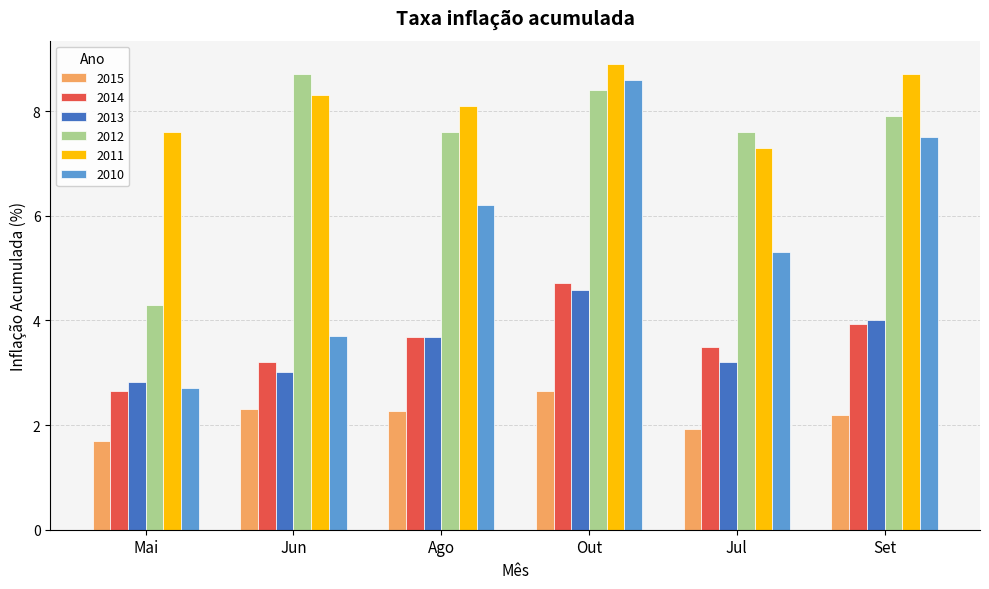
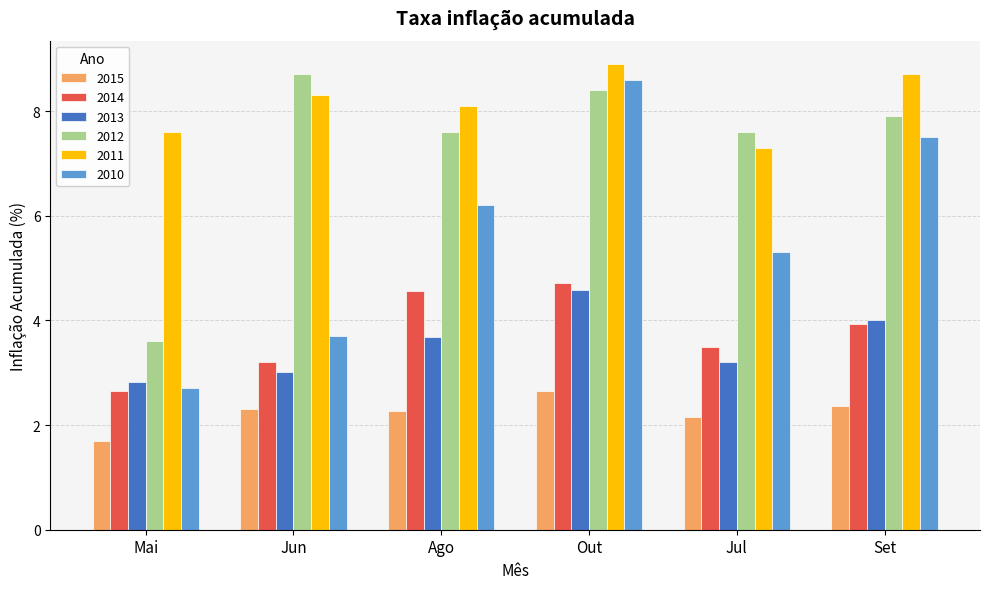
  {
    "2015": {
      "Mai": 1.7,
      "Jun": 2.3,
      "Ago": 2.3,
      "Out": 2.7,
-     "Jul": 1.9,
-     "Set": 2.2
+     "Jul": 2.2,
+     "Set": 2.4
    },
    "2014": {
      "Mai": 2.6,
      "Jun": 3.2,
-     "Ago": 3.7,
+     "Ago": 4.6,
      "Out": 4.7,
      "Jul": 3.5,
      "Set": 3.9
    },
    "2012": {
-     "Mai": 4.3,
+     "Mai": 3.6,
      "Jun": 8.7,
      "Ago": 7.6,
      "Out": 8.4,
      "Jul": 7.6,
      "Set": 7.9
    },
    "2011": {
      "Mai": 7.6,
      "Jun": 8.3,
      "Ago": 8.1,
      "Out": 8.9,
      "Jul": 7.3,
      "Set": 8.7
    }
  }
